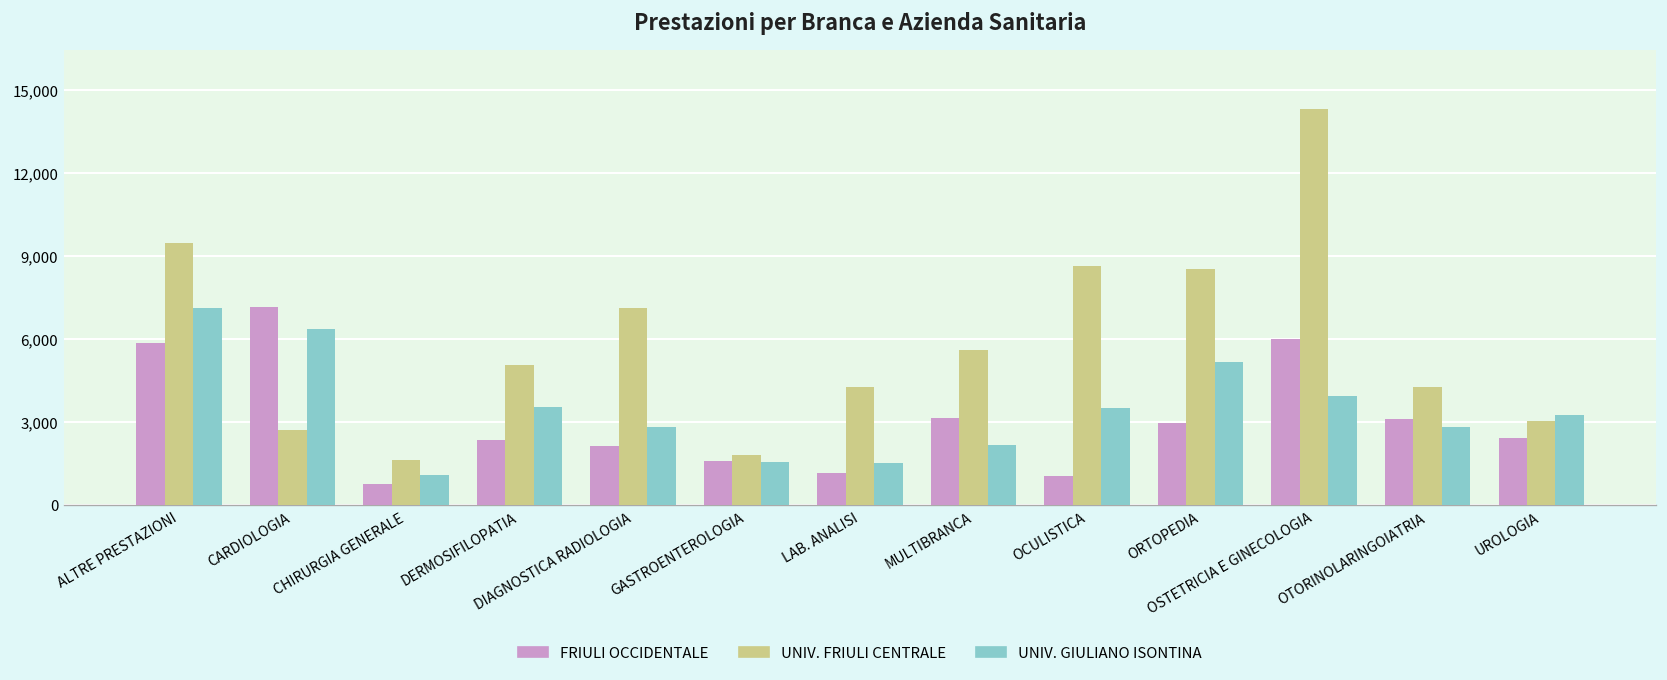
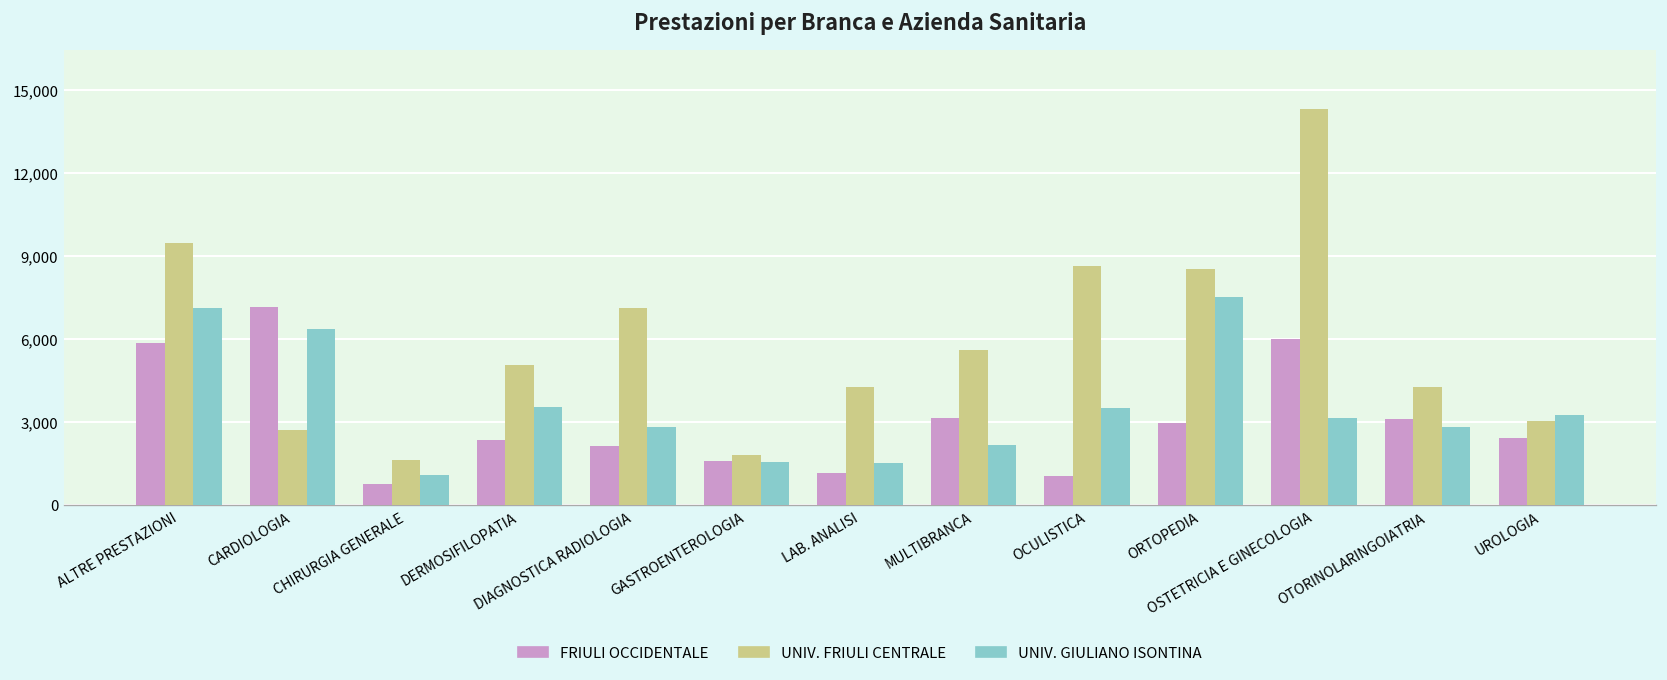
  {
    "FRIULI OCCIDENTALE": {
      "ALTRE PRESTAZIONI": "5,900",
      "CARDIOLOGIA": "7,200",
      "CHIRURGIA GENERALE": "800",
      "DERMOSIFILOPATIA": "2,300",
      "DIAGNOSTICA RADIOLOGIA": "2,200",
      "GASTROENTEROLOGIA": "1,600",
      "LAB. ANALISI": "1,200",
      "MULTIBRANCA": "3,200",
      "OCULISTICA": "1,100",
      "ORTOPEDIA": "3,000",
      "OSTETRICIA E GINECOLOGIA": "6,000",
      "OTORINOLARINGOIATRIA": "3,100",
      "UROLOGIA": "2,400"
    },
    "UNIV. FRIULI CENTRALE": {
      "ALTRE PRESTAZIONI": "9,500",
      "CARDIOLOGIA": "2,700",
      "CHIRURGIA GENERALE": "1,600",
      "DERMOSIFILOPATIA": "5,100",
      "DIAGNOSTICA RADIOLOGIA": "7,100",
      "GASTROENTEROLOGIA": "1,800",
      "LAB. ANALISI": "4,300",
      "MULTIBRANCA": "5,600",
      "OCULISTICA": "8,700",
      "ORTOPEDIA": "8,500",
      "OSTETRICIA E GINECOLOGIA": "14,300",
      "OTORINOLARINGOIATRIA": "4,300",
      "UROLOGIA": "3,000"
    },
    "UNIV. GIULIANO ISONTINA": {
      "ALTRE PRESTAZIONI": "7,100",
      "CARDIOLOGIA": "6,400",
      "CHIRURGIA GENERALE": "1,100",
      "DERMOSIFILOPATIA": "3,500",
      "DIAGNOSTICA RADIOLOGIA": "2,800",
      "GASTROENTEROLOGIA": "1,600",
      "LAB. ANALISI": "1,500",
      "MULTIBRANCA": "2,200",
      "OCULISTICA": "3,500",
-     "ORTOPEDIA": "5,200",
-     "OSTETRICIA E GINECOLOGIA": "3,900",
+     "ORTOPEDIA": "7,500",
+     "OSTETRICIA E GINECOLOGIA": "3,200",
      "OTORINOLARINGOIATRIA": "2,800",
      "UROLOGIA": "3,200"
    }
  }
